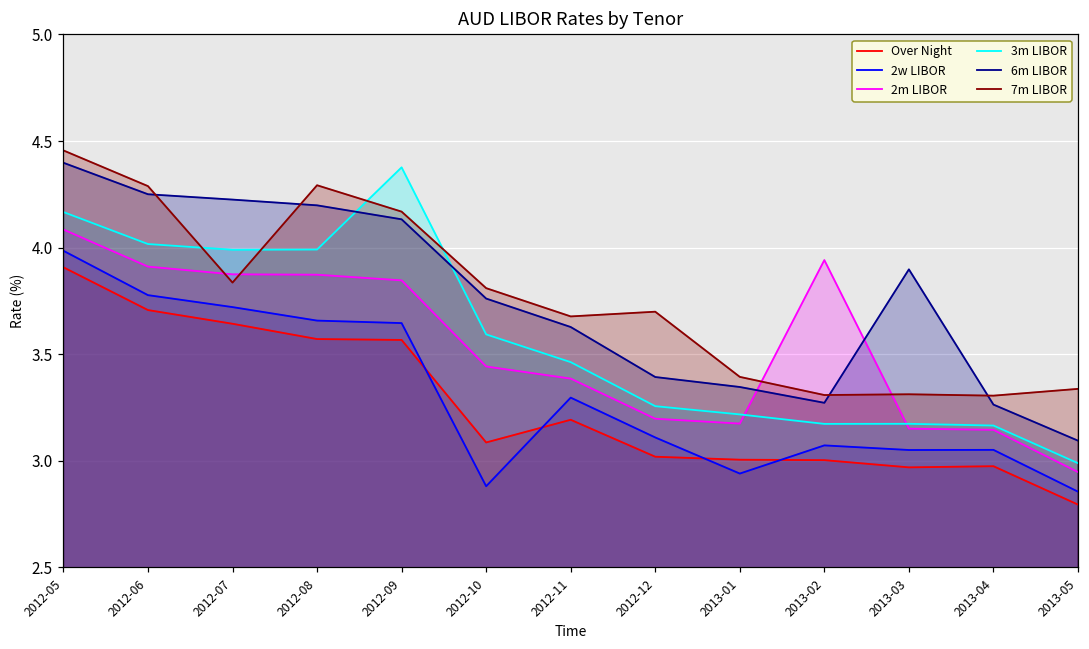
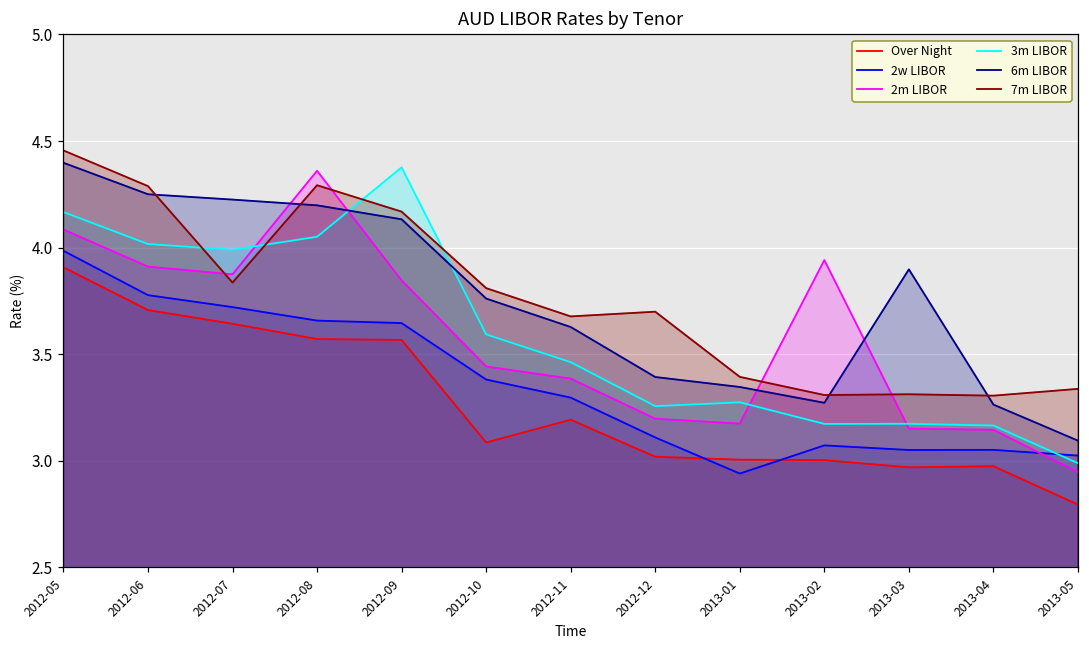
  {
    "Over Night": {
      "2012-05": 3.91,
      "2012-06": 3.71,
      "2012-07": 3.64,
      "2012-08": 3.57,
      "2012-09": 3.57,
      "2012-10": 3.09,
      "2012-11": 3.19,
      "2012-12": 3.02,
      "2013-01": 3.00,
      "2013-02": 3.00,
      "2013-03": 2.97,
      "2013-04": 2.97,
      "2013-05": 2.79
    },
    "2w LIBOR": {
      "2012-05": 3.98,
      "2012-06": 3.78,
      "2012-07": 3.72,
      "2012-08": 3.66,
      "2012-09": 3.65,
-     "2012-10": 2.88,
+     "2012-10": 3.38,
      "2012-11": 3.30,
      "2012-12": 3.11,
      "2013-01": 2.94,
      "2013-02": 3.07,
      "2013-03": 3.05,
      "2013-04": 3.05,
-     "2013-05": 2.85
+     "2013-05": 3.02
    },
    "2m LIBOR": {
      "2012-05": 4.08,
      "2012-06": 3.91,
      "2012-07": 3.87,
-     "2012-08": 3.87,
+     "2012-08": 4.36,
      "2012-09": 3.85,
      "2012-10": 3.44,
      "2012-11": 3.39,
      "2012-12": 3.20,
      "2013-01": 3.17,
      "2013-02": 3.94,
      "2013-03": 3.15,
      "2013-04": 3.14,
      "2013-05": 2.95
    },
    "3m LIBOR": {
      "2012-05": 4.17,
      "2012-06": 4.02,
      "2012-07": 3.99,
-     "2012-08": 3.99,
+     "2012-08": 4.05,
      "2012-09": 4.38,
      "2012-10": 3.59,
      "2012-11": 3.46,
      "2012-12": 3.26,
-     "2013-01": 3.22,
+     "2013-01": 3.27,
      "2013-02": 3.17,
      "2013-03": 3.17,
      "2013-04": 3.16,
      "2013-05": 2.99
    },
    "6m LIBOR": {
      "2012-05": 4.40,
      "2012-06": 4.25,
      "2012-07": 4.23,
      "2012-08": 4.20,
      "2012-09": 4.13,
      "2012-10": 3.76,
      "2012-11": 3.63,
      "2012-12": 3.39,
      "2013-01": 3.35,
      "2013-02": 3.27,
      "2013-03": 3.90,
      "2013-04": 3.26,
      "2013-05": 3.09
    },
    "7m LIBOR": {
      "2012-05": 4.46,
      "2012-06": 4.29,
      "2012-07": 3.84,
      "2012-08": 4.29,
      "2012-09": 4.17,
      "2012-10": 3.81,
      "2012-11": 3.68,
      "2012-12": 3.70,
      "2013-01": 3.39,
      "2013-02": 3.31,
      "2013-03": 3.31,
      "2013-04": 3.31,
      "2013-05": 3.34
    }
  }
